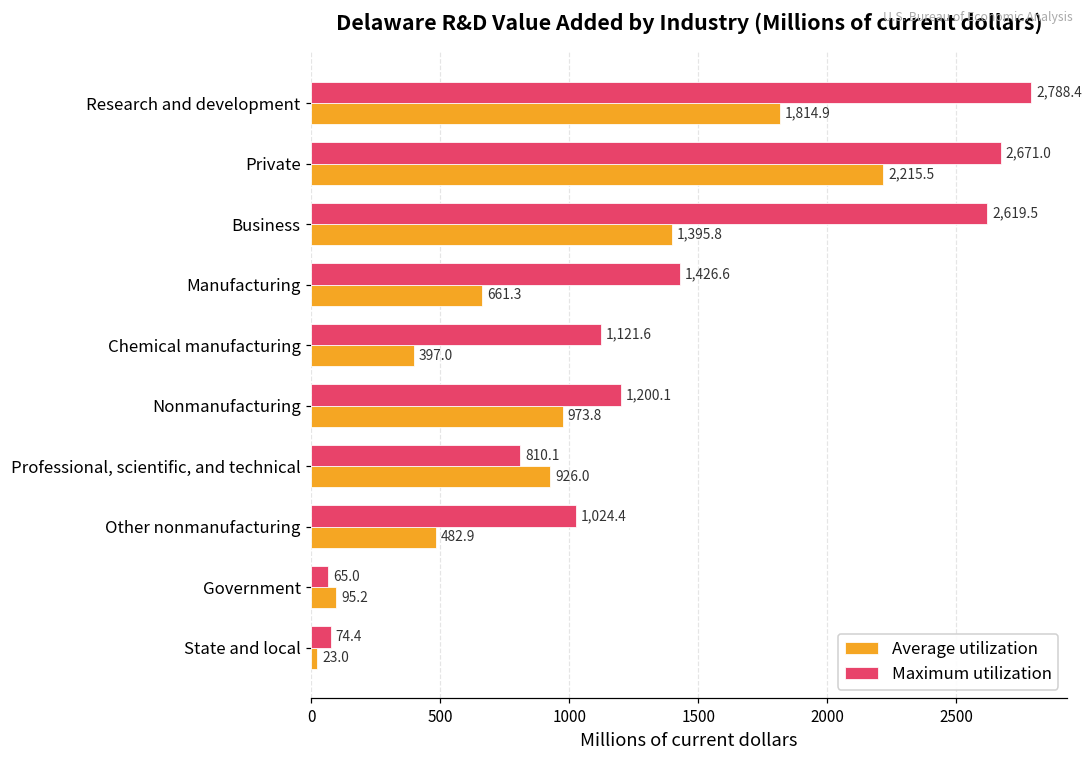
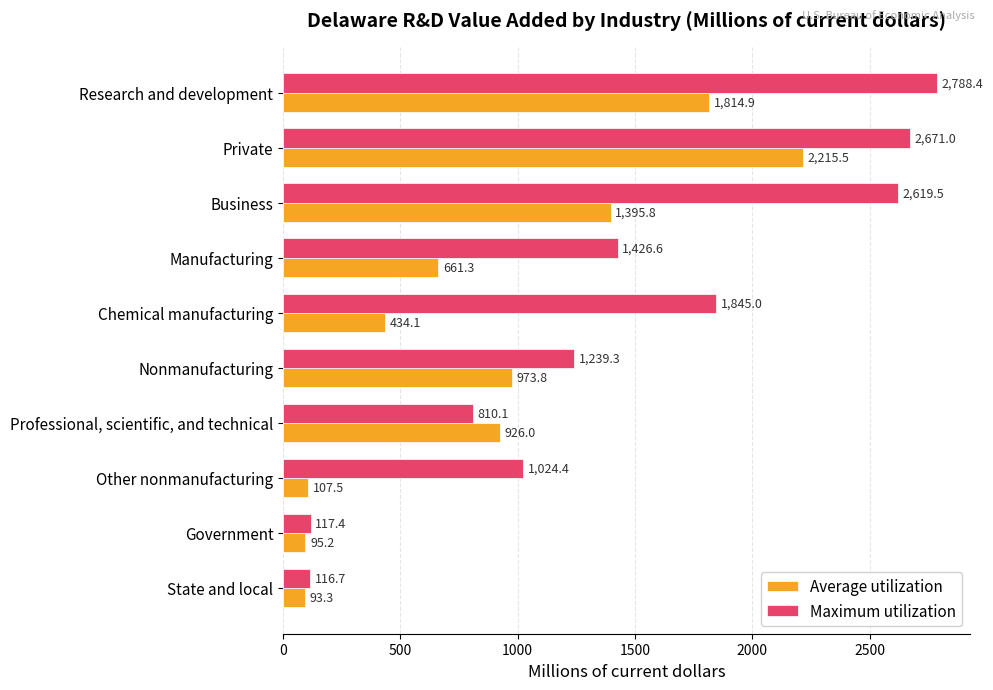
  {
    "Average utilization": {
      "Research and development": "1,814.9",
      "Private": "2,215.5",
      "Business": "1,395.8",
      "Manufacturing": "661.3",
-     "Chemical manufacturing": "397.0",
+     "Chemical manufacturing": "434.1",
      "Nonmanufacturing": "973.8",
      "Professional, scientific, and technical": "926.0",
-     "Other nonmanufacturing": "482.9",
+     "Other nonmanufacturing": "107.5",
      "Government": "95.2",
-     "State and local": "23.0"
+     "State and local": "93.3"
    },
    "Maximum utilization": {
      "Research and development": "2,788.4",
      "Private": "2,671.0",
      "Business": "2,619.5",
      "Manufacturing": "1,426.6",
-     "Chemical manufacturing": "1,121.6",
-     "Nonmanufacturing": "1,200.1",
+     "Chemical manufacturing": "1,845.0",
+     "Nonmanufacturing": "1,239.3",
      "Professional, scientific, and technical": "810.1",
      "Other nonmanufacturing": "1,024.4",
-     "Government": "65.0",
-     "State and local": "74.4"
+     "Government": "117.4",
+     "State and local": "116.7"
    }
  }
